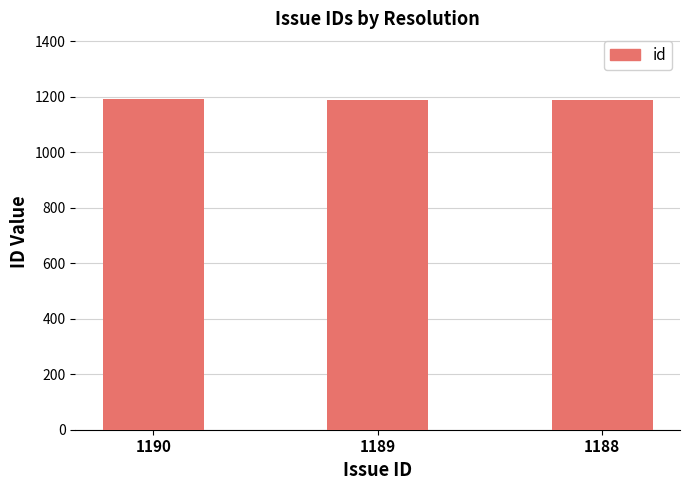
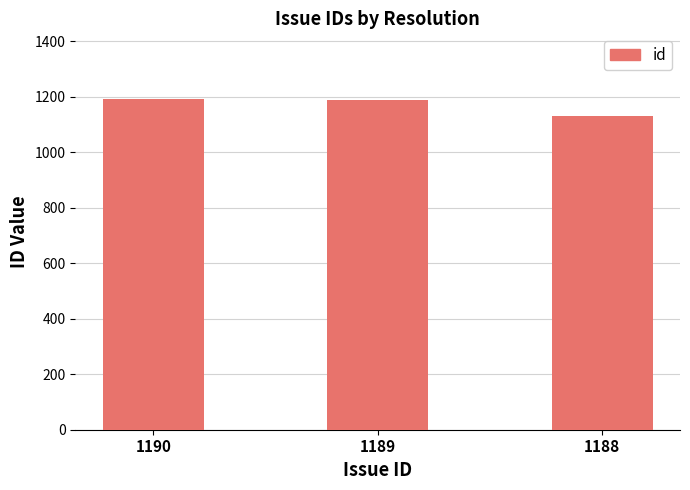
  {
    "1190": 1190,
    "1189": 1190,
-   "1188": 1190
+   "1188": 1130
  }
